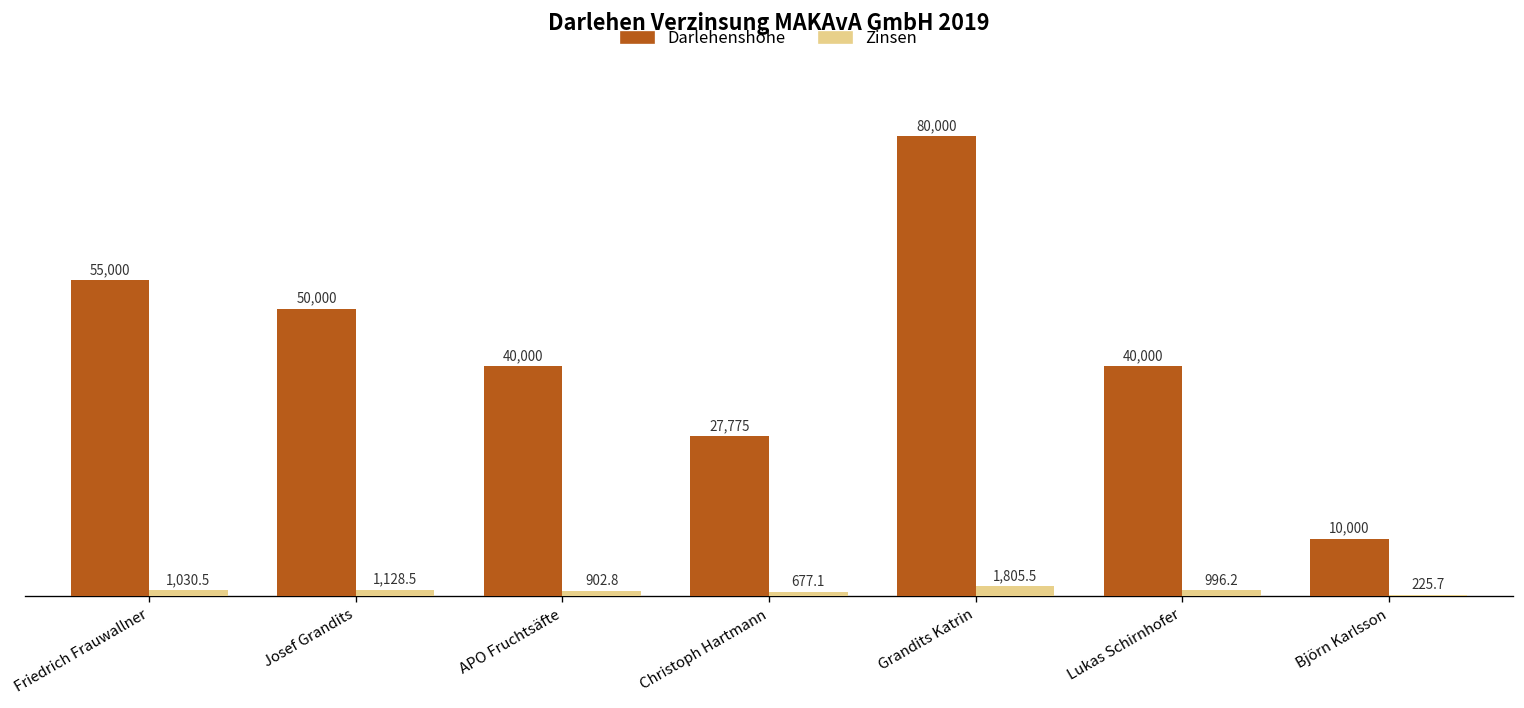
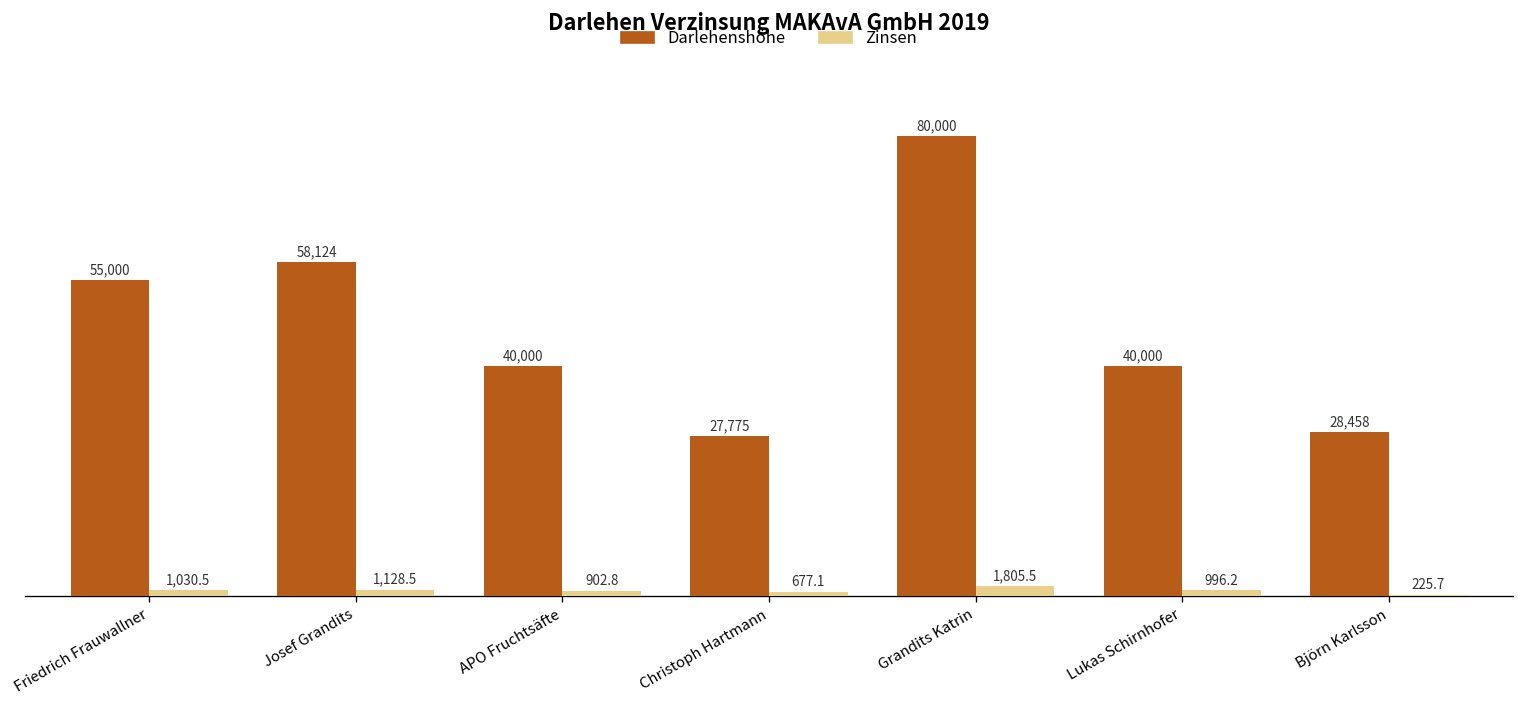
  {
    "Darlehenshöhe": {
      "Friedrich Frauwallner": "55,000",
-     "Josef Grandits": "50,000",
+     "Josef Grandits": "58,124",
      "APO Fruchtsäfte": "40,000",
      "Christoph Hartmann": "27,775",
      "Grandits Katrin": "80,000",
      "Lukas Schirnhofer": "40,000",
-     "Björn Karlsson": "10,000"
+     "Björn Karlsson": "28,458"
    },
    "Zinsen": {
      "Friedrich Frauwallner": "1,030.5",
      "Josef Grandits": "1,128.5",
      "APO Fruchtsäfte": "902.8",
      "Christoph Hartmann": "677.1",
      "Grandits Katrin": "1,805.5",
      "Lukas Schirnhofer": "996.2",
      "Björn Karlsson": "225.7"
    }
  }
